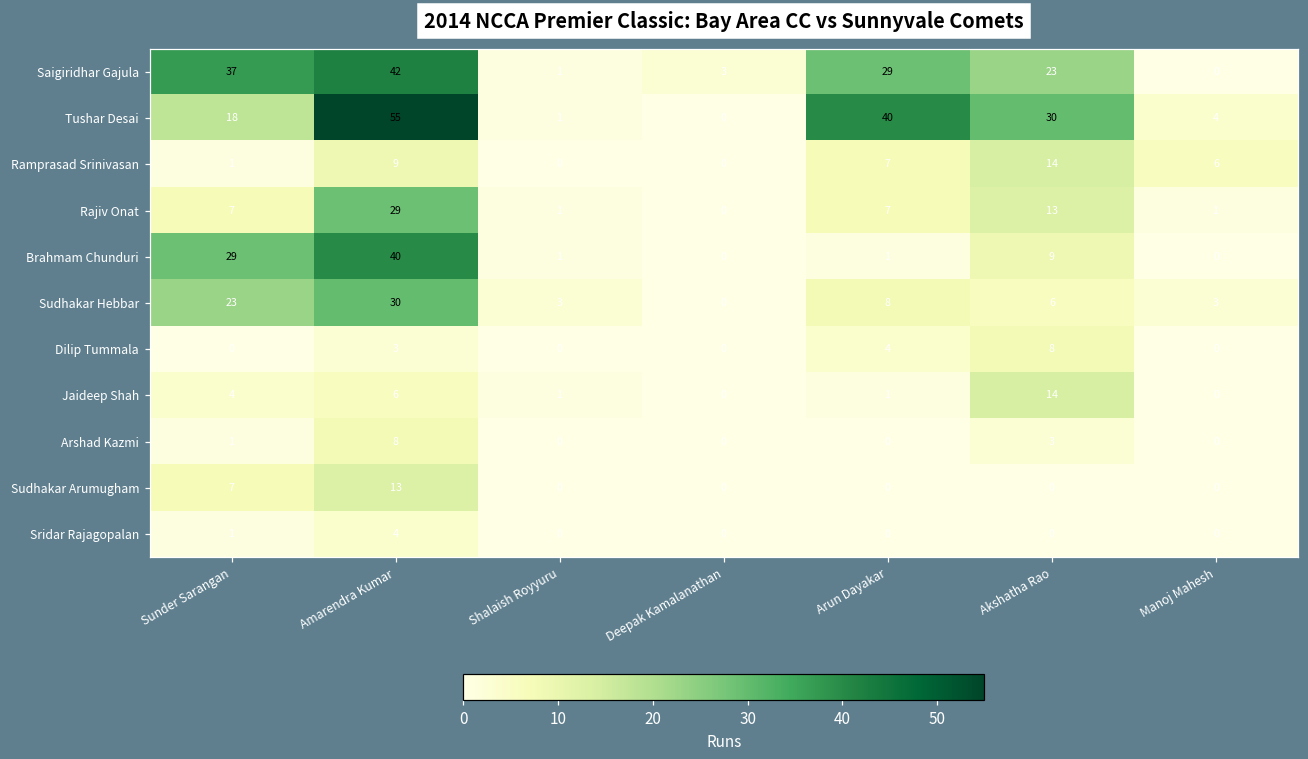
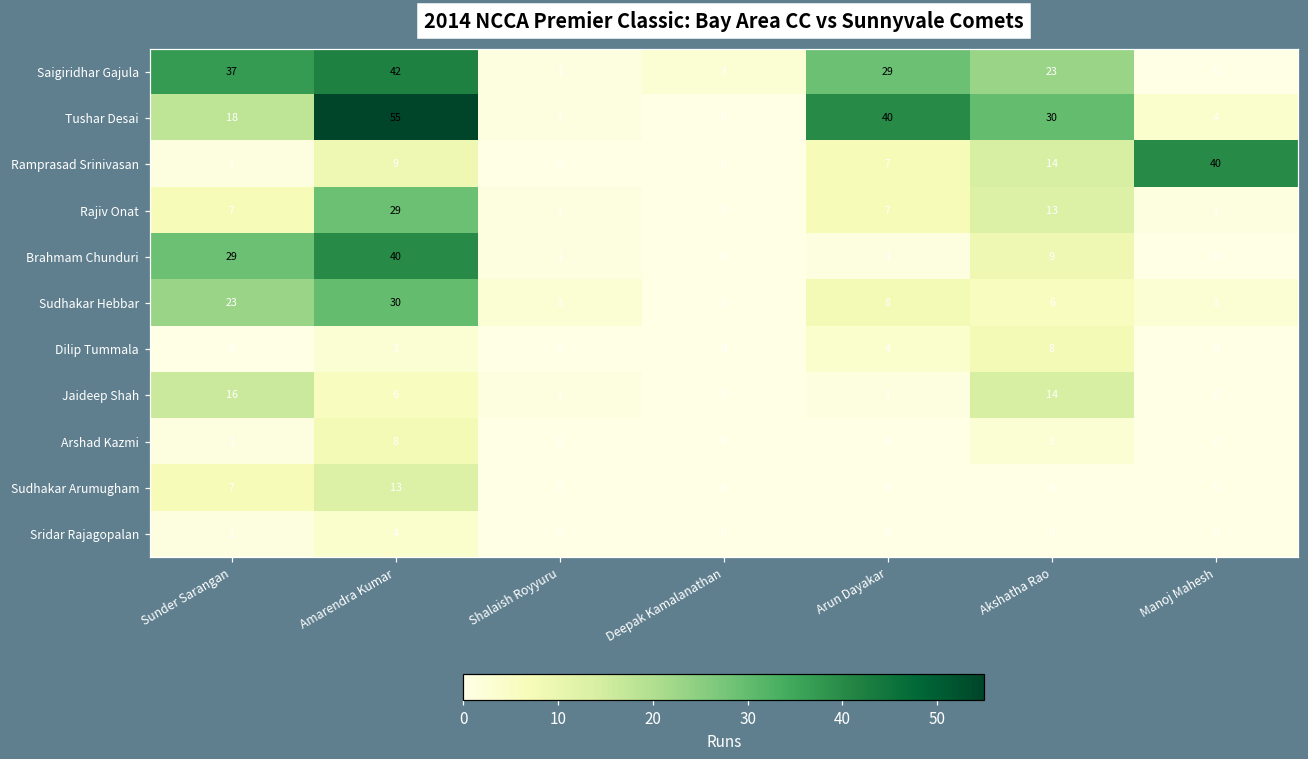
  {
    "Saigiridhar Gajula": {
      "Sunder Sarangan": 37,
      "Amarendra Kumar": 42,
      "Arun Dayakar": 29,
      "Akshatha Rao": 23
    },
    "Tushar Desai": {
      "Sunder Sarangan": 18,
      "Amarendra Kumar": 55,
      "Arun Dayakar": 40,
      "Akshatha Rao": 30,
      "Manoj Mahesh": 4
    },
    "Ramprasad Srinivasan": {
      "Amarendra Kumar": 9,
      "Arun Dayakar": 7,
      "Akshatha Rao": 14,
-     "Manoj Mahesh": 6
+     "Manoj Mahesh": 40
    },
    "Rajiv Onat": {
      "Sunder Sarangan": 7,
      "Amarendra Kumar": 29,
      "Arun Dayakar": 7,
      "Akshatha Rao": 13
    },
    "Brahmam Chunduri": {
      "Sunder Sarangan": 29,
      "Amarendra Kumar": 40,
      "Akshatha Rao": 9
    },
    "Sudhakar Hebbar": {
      "Sunder Sarangan": 23,
      "Amarendra Kumar": 30,
      "Arun Dayakar": 8,
      "Akshatha Rao": 6
    },
    "Dilip Tummala": {
      "Arun Dayakar": 4,
      "Akshatha Rao": 8
    },
    "Jaideep Shah": {
-     "Sunder Sarangan": 4,
+     "Sunder Sarangan": 16,
      "Amarendra Kumar": 6,
      "Akshatha Rao": 14
    },
    "Arshad Kazmi": {
      "Amarendra Kumar": 8
    },
    "Sudhakar Arumugham": {
      "Sunder Sarangan": 7,
      "Amarendra Kumar": 13
    },
    "Sridar Rajagopalan": {
      "Amarendra Kumar": 4
    }
  }
